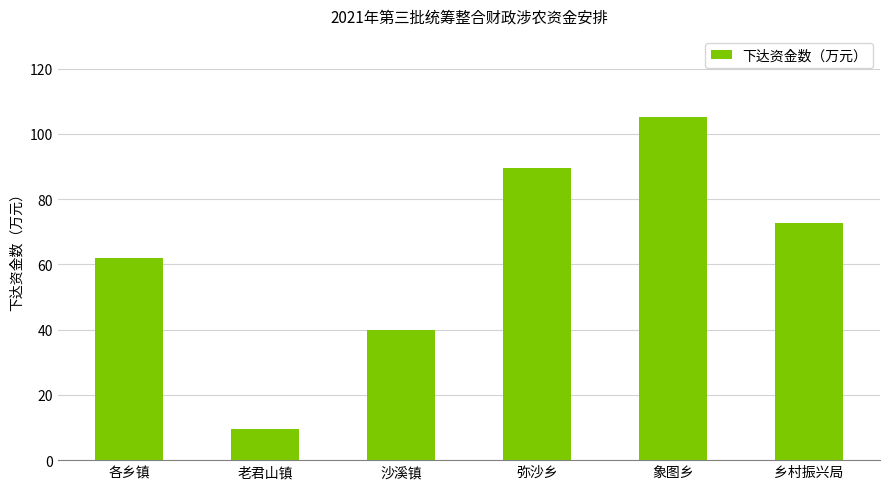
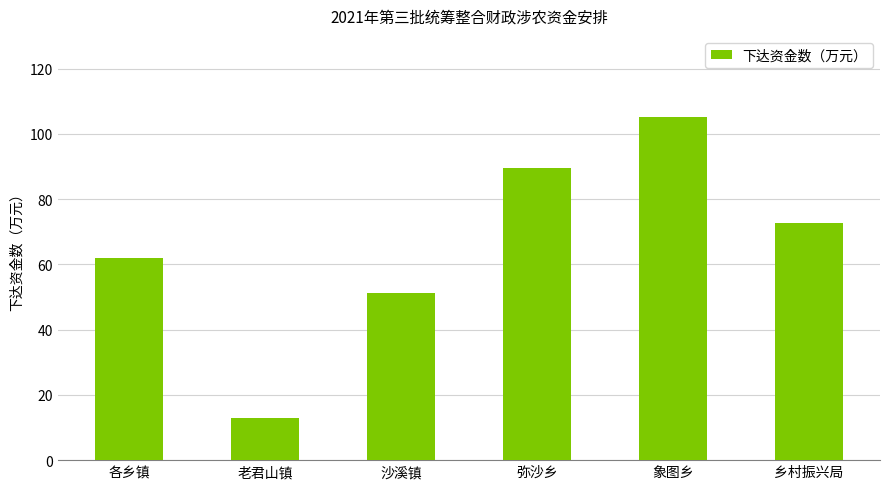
  {
    "各乡镇": 62,
-   "老君山镇": 10,
-   "沙溪镇": 40,
+   "老君山镇": 13,
+   "沙溪镇": 51,
    "弥沙乡": 89,
    "象图乡": 105,
    "乡村振兴局": 73
  }
